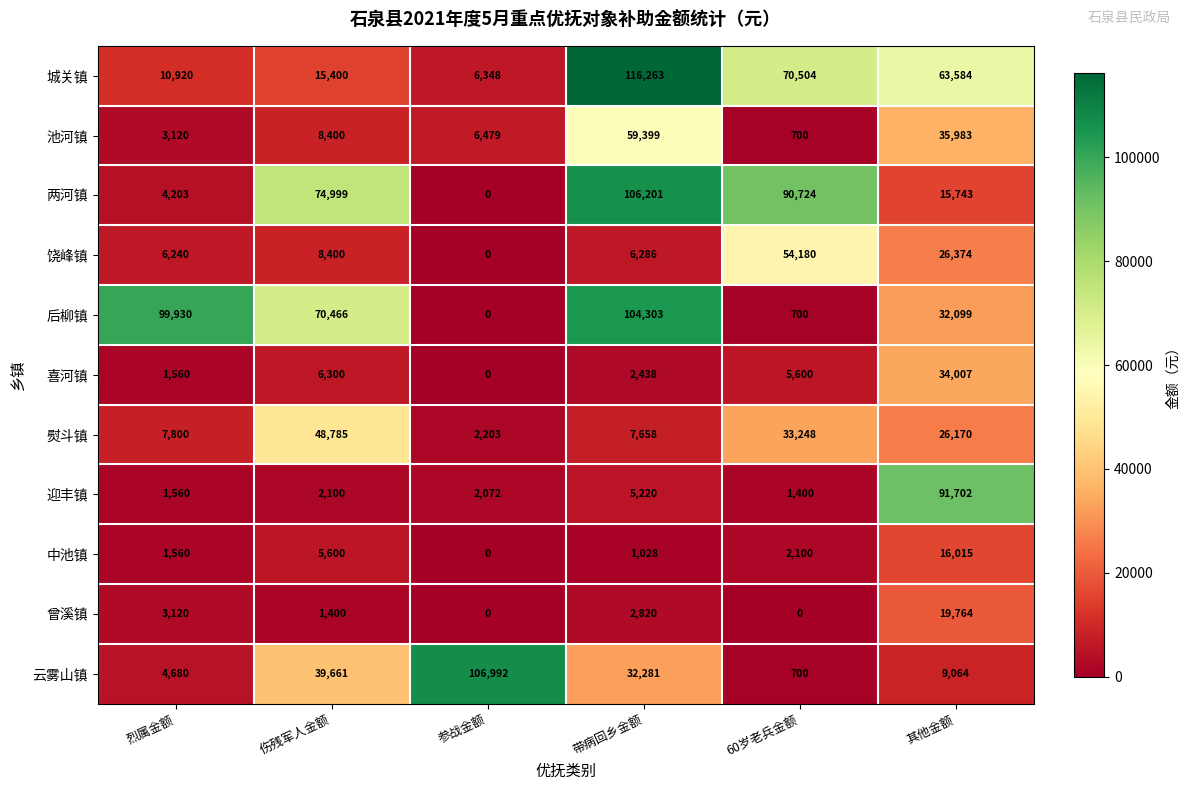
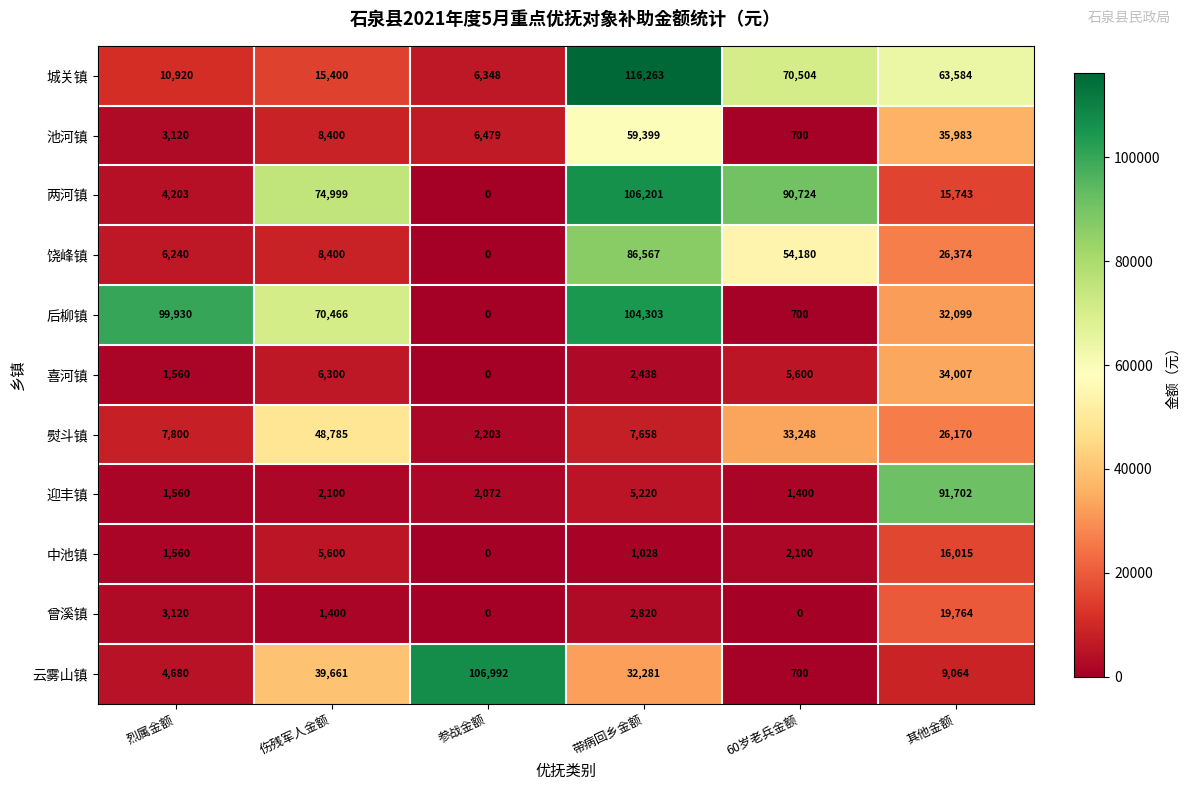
  {
    "城关镇": {
      "烈属金额": "10,920",
      "伤残军人金额": "15,400",
      "参战金额": "6,348",
      "带病回乡金额": "116,263",
      "60岁老兵金额": "70,504",
      "其他金额": "63,584"
    },
    "池河镇": {
      "烈属金额": "3,120",
      "伤残军人金额": "8,400",
      "参战金额": "6,479",
      "带病回乡金额": "59,399",
      "60岁老兵金额": "700",
      "其他金额": "35,983"
    },
    "两河镇": {
      "烈属金额": "4,203",
      "伤残军人金额": "74,999",
      "参战金额": "0",
      "带病回乡金额": "106,201",
      "60岁老兵金额": "90,724",
      "其他金额": "15,743"
    },
    "饶峰镇": {
      "烈属金额": "6,240",
      "伤残军人金额": "8,400",
      "参战金额": "0",
-     "带病回乡金额": "6,286",
+     "带病回乡金额": "86,567",
      "60岁老兵金额": "54,180",
      "其他金额": "26,374"
    },
    "后柳镇": {
      "烈属金额": "99,930",
      "伤残军人金额": "70,466",
      "参战金额": "0",
      "带病回乡金额": "104,303",
      "60岁老兵金额": "700",
      "其他金额": "32,099"
    },
    "喜河镇": {
      "烈属金额": "1,560",
      "伤残军人金额": "6,300",
      "参战金额": "0",
      "带病回乡金额": "2,438",
      "60岁老兵金额": "5,600",
      "其他金额": "34,007"
    },
    "熨斗镇": {
      "烈属金额": "7,800",
      "伤残军人金额": "48,785",
      "参战金额": "2,203",
      "带病回乡金额": "7,658",
      "60岁老兵金额": "33,248",
      "其他金额": "26,170"
    },
    "迎丰镇": {
      "烈属金额": "1,560",
      "伤残军人金额": "2,100",
      "参战金额": "2,072",
      "带病回乡金额": "5,220",
      "60岁老兵金额": "1,400",
      "其他金额": "91,702"
    },
    "中池镇": {
      "烈属金额": "1,560",
      "伤残军人金额": "5,600",
      "参战金额": "0",
      "带病回乡金额": "1,028",
      "60岁老兵金额": "2,100",
      "其他金额": "16,015"
    },
    "曾溪镇": {
      "烈属金额": "3,120",
      "伤残军人金额": "1,400",
      "参战金额": "0",
      "带病回乡金额": "2,820",
      "60岁老兵金额": "0",
      "其他金额": "19,764"
    },
    "云雾山镇": {
      "烈属金额": "4,680",
      "伤残军人金额": "39,661",
      "参战金额": "106,992",
      "带病回乡金额": "32,281",
      "60岁老兵金额": "700",
      "其他金额": "9,064"
    }
  }
